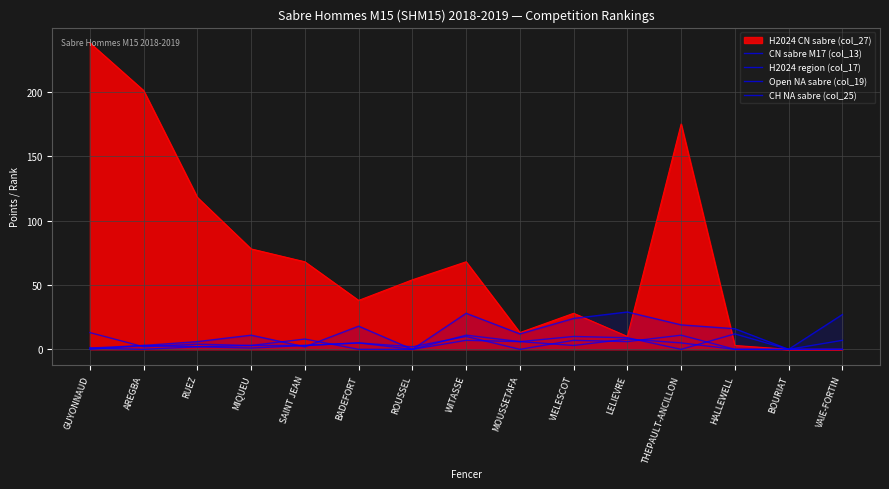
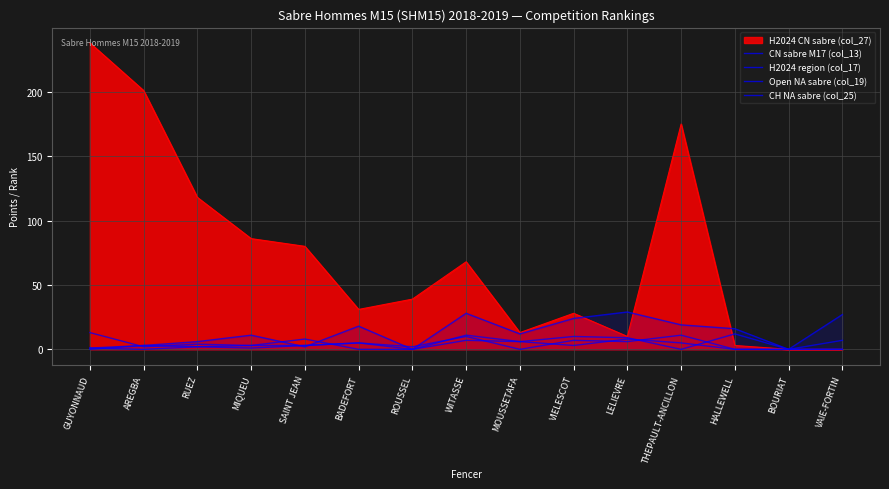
  {
    "H2024 CN sabre (col_27)": {
      "AREGBA": 201,
      "RUEZ": 118,
-     "MIQUEU": 78,
-     "SAINT JEAN": 68,
-     "BADEFORT": 38,
-     "ROUSSEL": 54,
+     "MIQUEU": 86,
+     "SAINT JEAN": 80,
+     "BADEFORT": 31,
+     "ROUSSEL": 39,
      "WITASSE": 68,
      "VIELESCOT": 28,
      "THEPAULT-ANCILLON": 175,
      "HALLEWELL": 3
    }
  }
